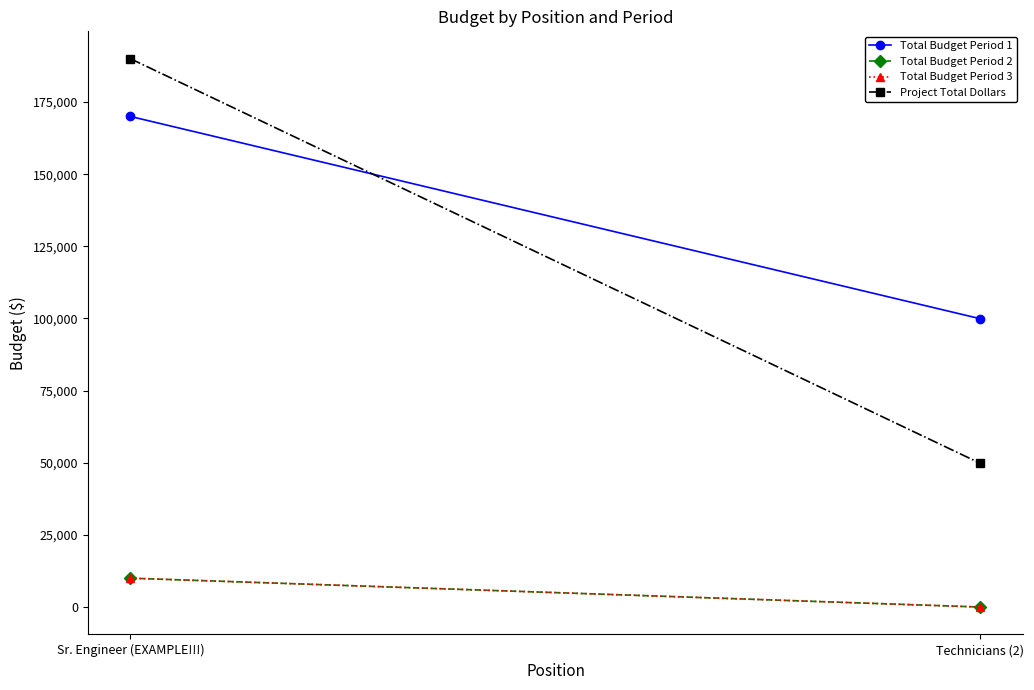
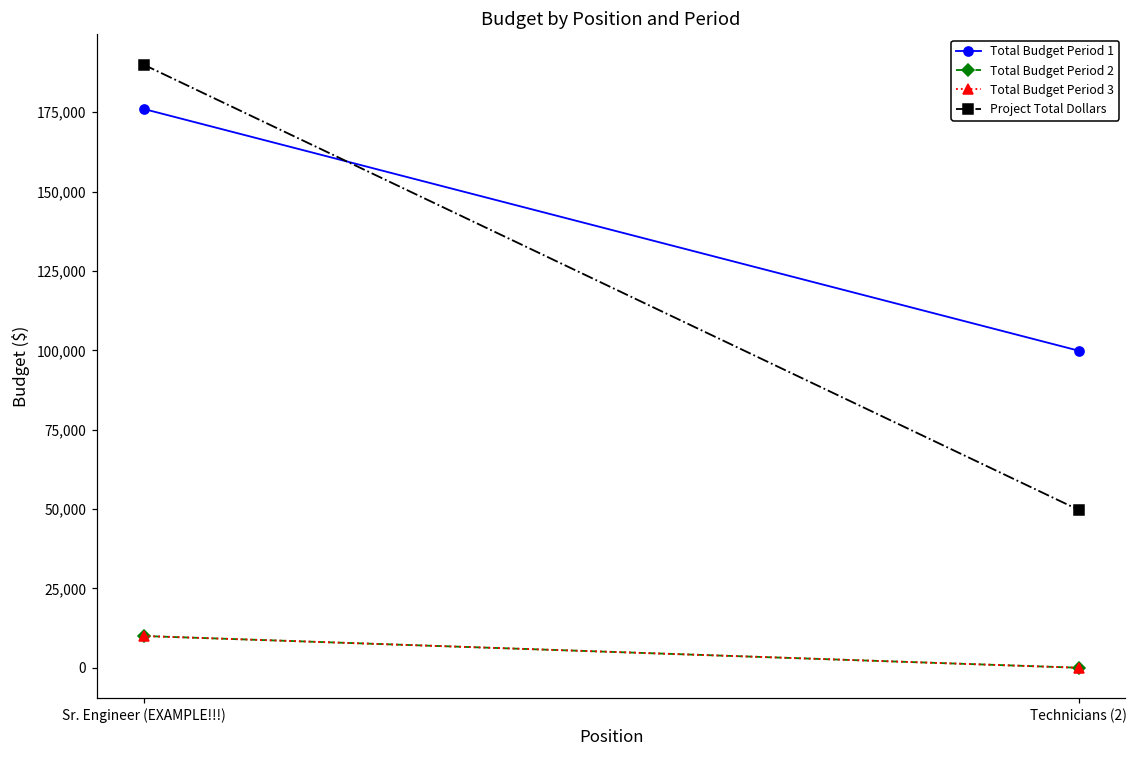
  {
    "Total Budget Period 1": {
-     "Sr. Engineer (EXAMPLE!!!)": "170,000",
+     "Sr. Engineer (EXAMPLE!!!)": "176,000",
      "Technicians (2)": "100,000"
    },
    "Total Budget Period 3": {
      "Sr. Engineer (EXAMPLE!!!)": "10,000",
      "Technicians (2)": "0"
    },
    "Project Total Dollars": {
      "Sr. Engineer (EXAMPLE!!!)": "190,000",
      "Technicians (2)": "50,000"
    }
  }
